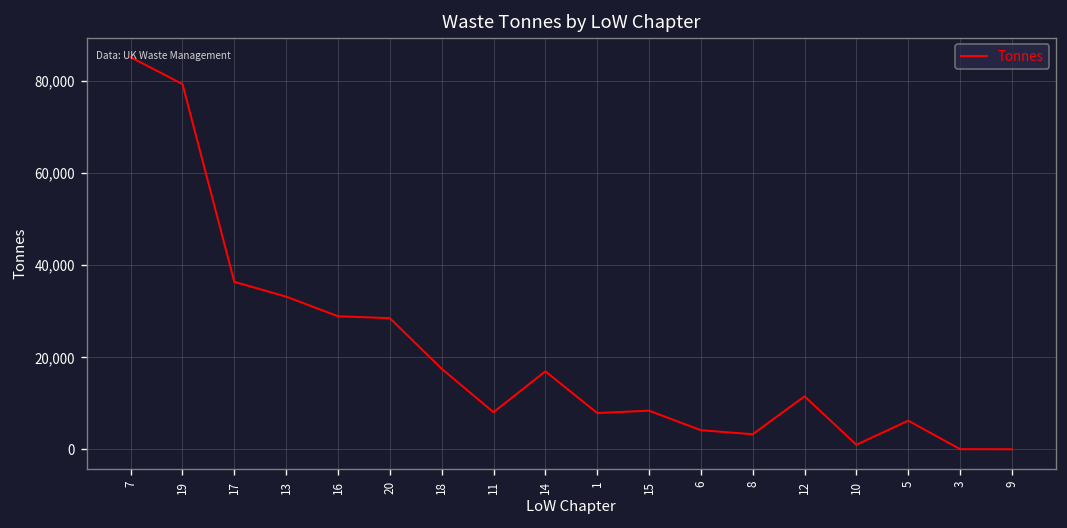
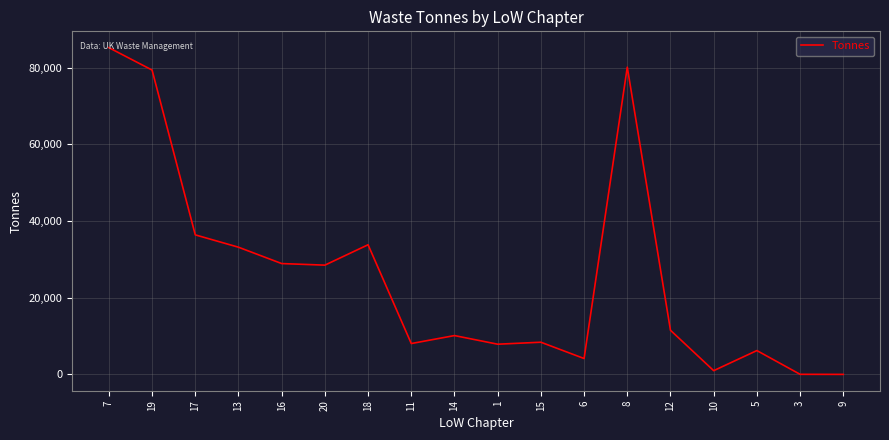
  {
    "7": "85,000",
    "19": "79,000",
    "17": "36,000",
    "13": "33,000",
    "16": "29,000",
    "20": "29,000",
-   "18": "18,000",
+   "18": "34,000",
    "11": "8,000",
-   "14": "17,000",
+   "14": "10,000",
    "1": "8,000",
    "15": "8,000",
    "6": "4,000",
-   "8": "3,000",
+   "8": "80,000",
    "12": "12,000",
    "10": "1,000",
    "5": "6,000",
    "3": "0",
    "9": "0"
  }
